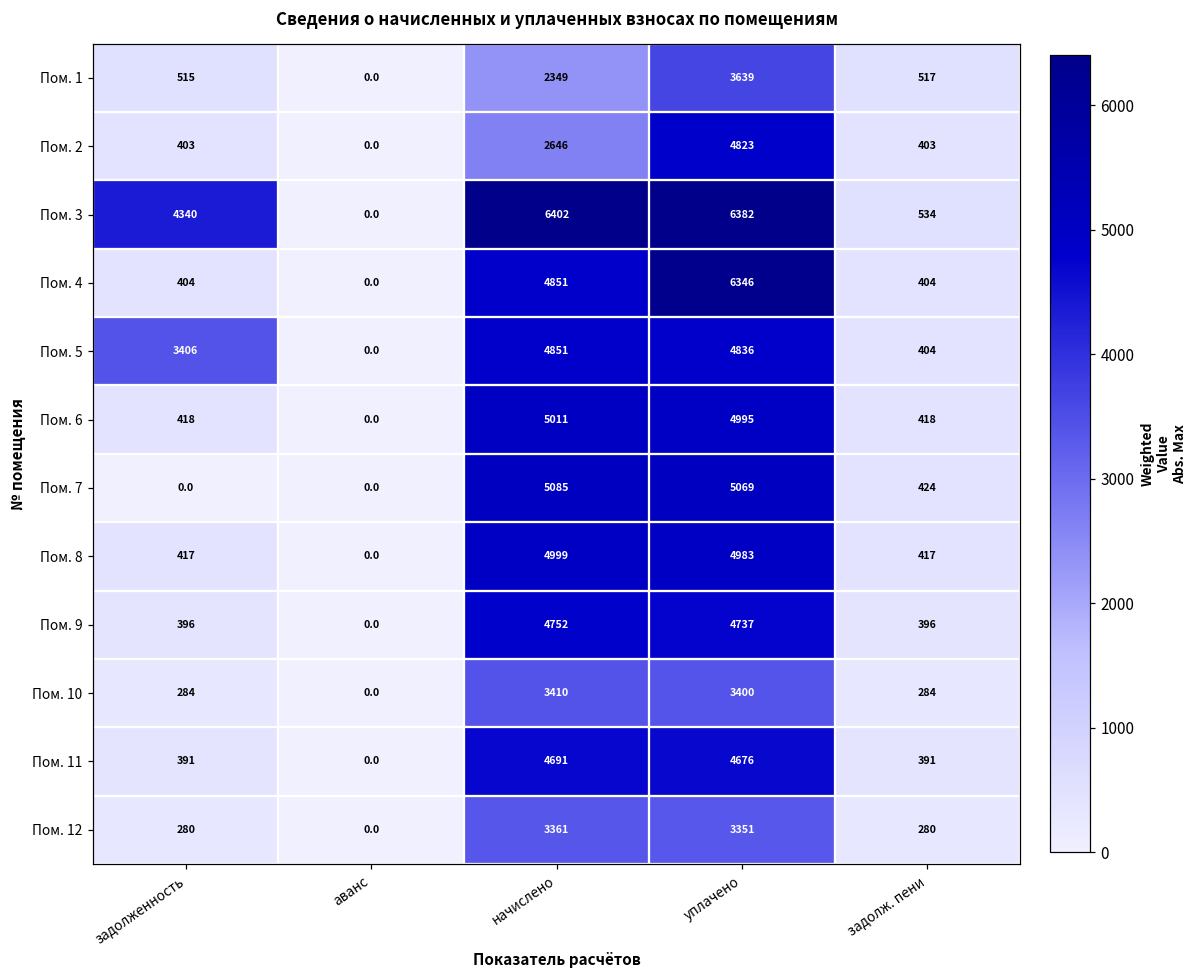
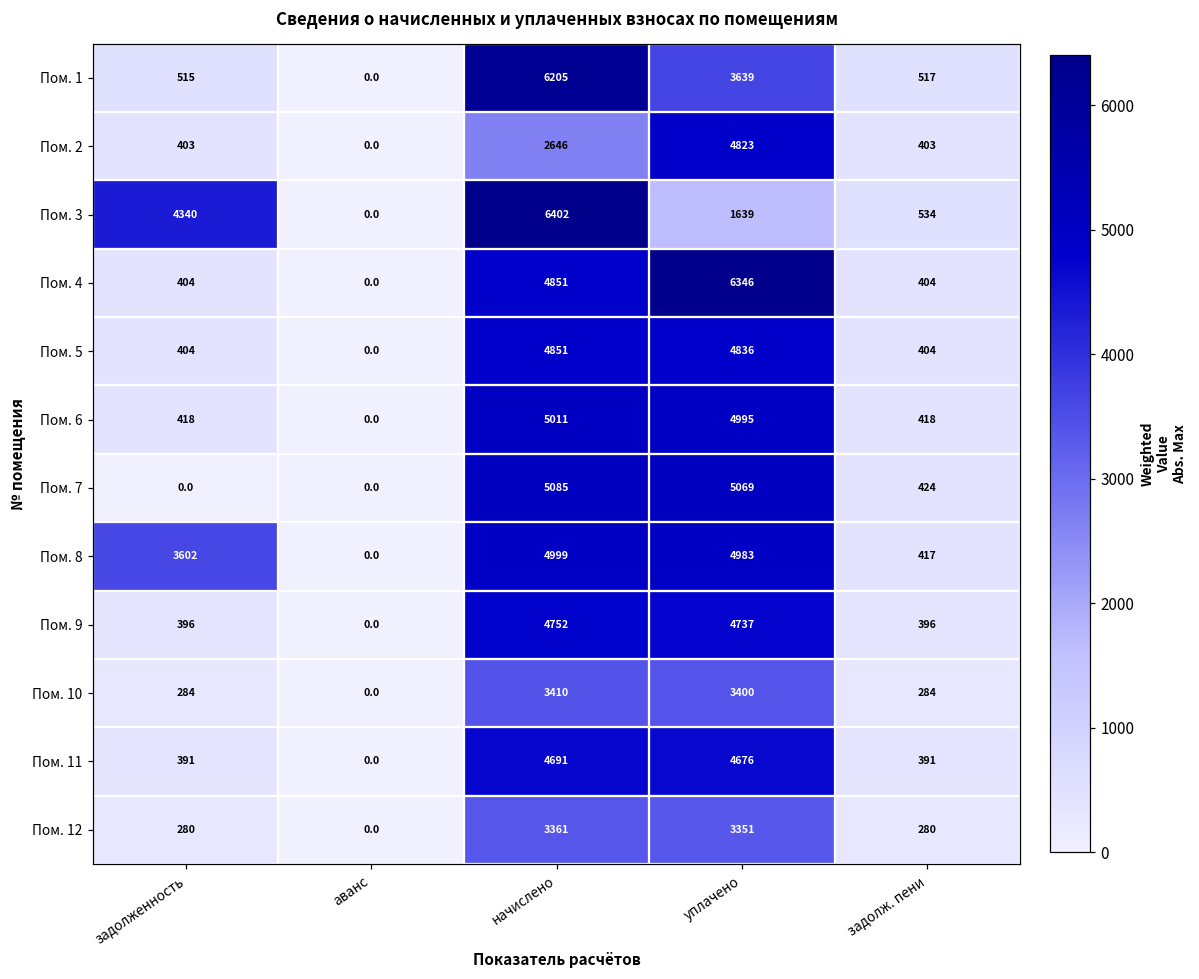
  {
    "Пом. 1": {
      "задолженность": 515,
      "аванс": 0.0,
-     "начислено": 2349,
+     "начислено": 6205,
      "уплачено": 3639,
      "задолж. пени": 517
    },
    "Пом. 2": {
      "задолженность": 403,
      "аванс": 0.0,
      "начислено": 2646,
      "уплачено": 4823,
      "задолж. пени": 403
    },
    "Пом. 3": {
      "задолженность": 4340,
      "аванс": 0.0,
      "начислено": 6402,
-     "уплачено": 6382,
+     "уплачено": 1639,
      "задолж. пени": 534
    },
    "Пом. 4": {
      "задолженность": 404,
      "аванс": 0.0,
      "начислено": 4851,
      "уплачено": 6346,
      "задолж. пени": 404
    },
    "Пом. 5": {
-     "задолженность": 3406,
+     "задолженность": 404,
      "аванс": 0.0,
      "начислено": 4851,
      "уплачено": 4836,
      "задолж. пени": 404
    },
    "Пом. 6": {
      "задолженность": 418,
      "аванс": 0.0,
      "начислено": 5011,
      "уплачено": 4995,
      "задолж. пени": 418
    },
    "Пом. 7": {
      "задолженность": 0.0,
      "аванс": 0.0,
      "начислено": 5085,
      "уплачено": 5069,
      "задолж. пени": 424
    },
    "Пом. 8": {
-     "задолженность": 417,
+     "задолженность": 3602,
      "аванс": 0.0,
      "начислено": 4999,
      "уплачено": 4983,
      "задолж. пени": 417
    },
    "Пом. 9": {
      "задолженность": 396,
      "аванс": 0.0,
      "начислено": 4752,
      "уплачено": 4737,
      "задолж. пени": 396
    },
    "Пом. 10": {
      "задолженность": 284,
      "аванс": 0.0,
      "начислено": 3410,
      "уплачено": 3400,
      "задолж. пени": 284
    },
    "Пом. 11": {
      "задолженность": 391,
      "аванс": 0.0,
      "начислено": 4691,
      "уплачено": 4676,
      "задолж. пени": 391
    },
    "Пом. 12": {
      "задолженность": 280,
      "аванс": 0.0,
      "начислено": 3361,
      "уплачено": 3351,
      "задолж. пени": 280
    }
  }
